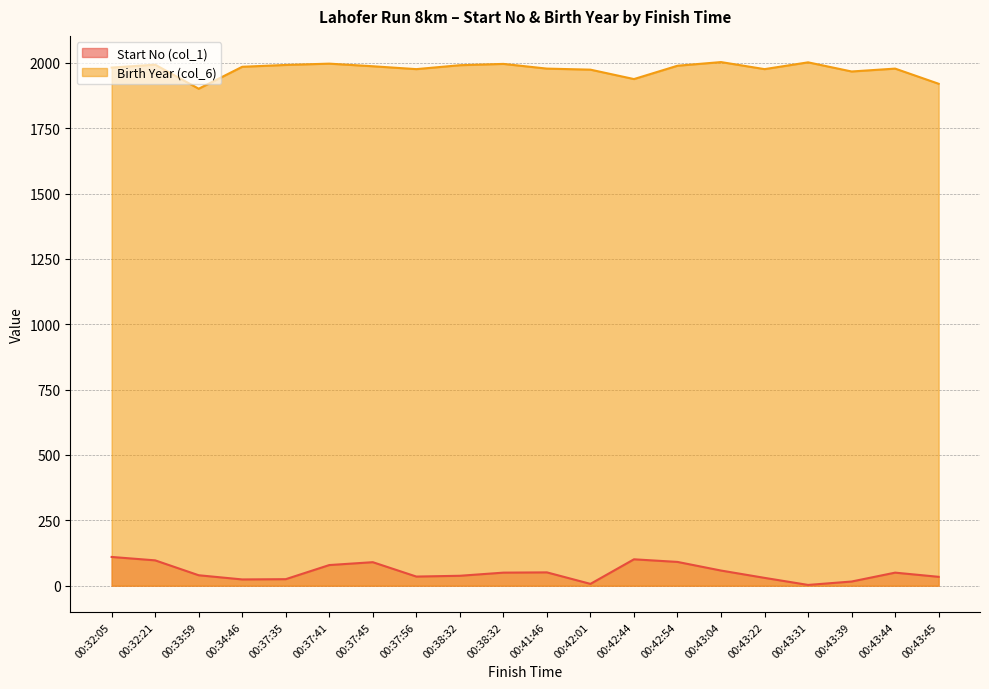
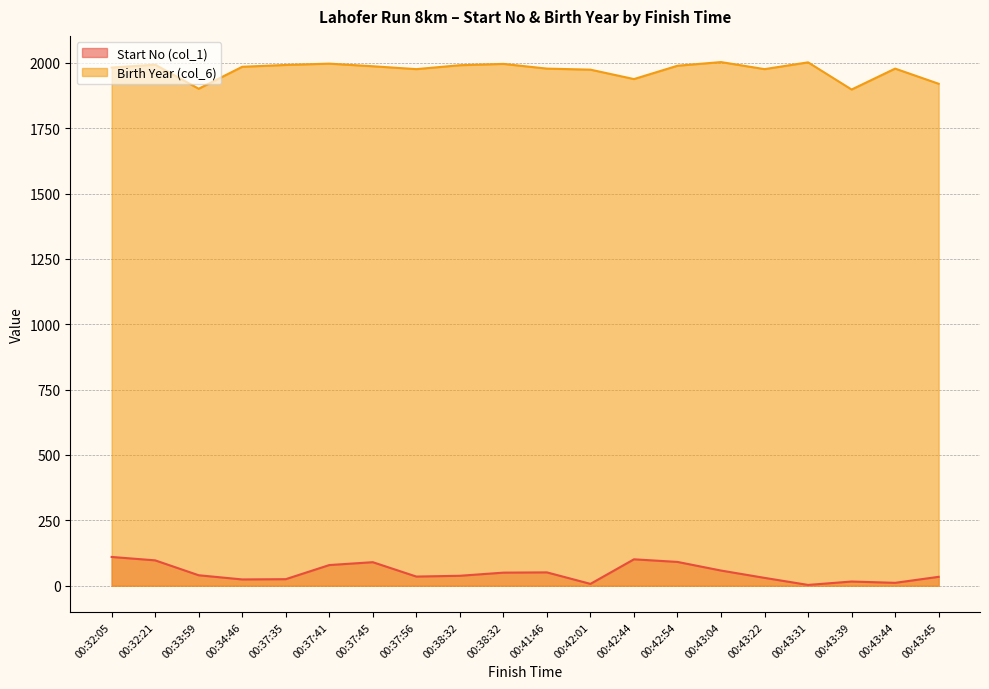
  {
    "Start No (col_1)": {
      "00:32:05": 110,
      "00:32:21": 100,
      "00:33:59": 40,
      "00:34:46": 20,
      "00:37:35": 30,
      "00:37:41": 80,
      "00:37:45": 90,
      "00:37:56": 40,
      "00:41:46": 50,
      "00:42:01": 10,
      "00:42:44": 100,
      "00:42:54": 90,
      "00:43:04": 60,
      "00:43:22": 30,
      "00:43:31": 0,
      "00:43:39": 20,
-     "00:43:44": 50,
+     "00:43:44": 10,
      "00:43:45": 30
    },
    "Birth Year (col_6)": {
      "00:33:59": 1900,
      "00:34:46": 1990,
      "00:37:35": 1990,
      "00:37:41": 2000,
      "00:37:45": 1990,
      "00:37:56": 1980,
      "00:41:46": 1980,
      "00:42:01": 1970,
      "00:42:44": 1940,
      "00:42:54": 1990,
      "00:43:04": 2000,
      "00:43:22": 1980,
      "00:43:31": 2000,
-     "00:43:39": 1970,
+     "00:43:39": 1900,
      "00:43:44": 1980,
      "00:43:45": 1920
    }
  }
